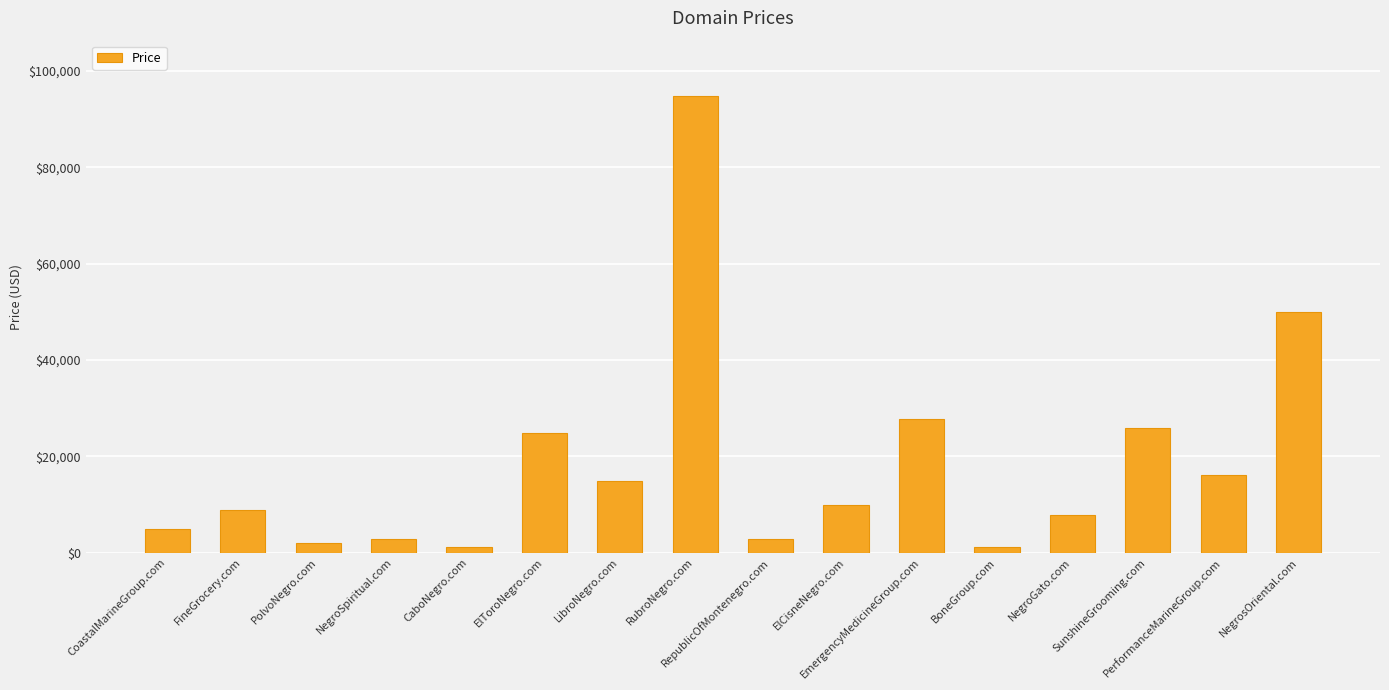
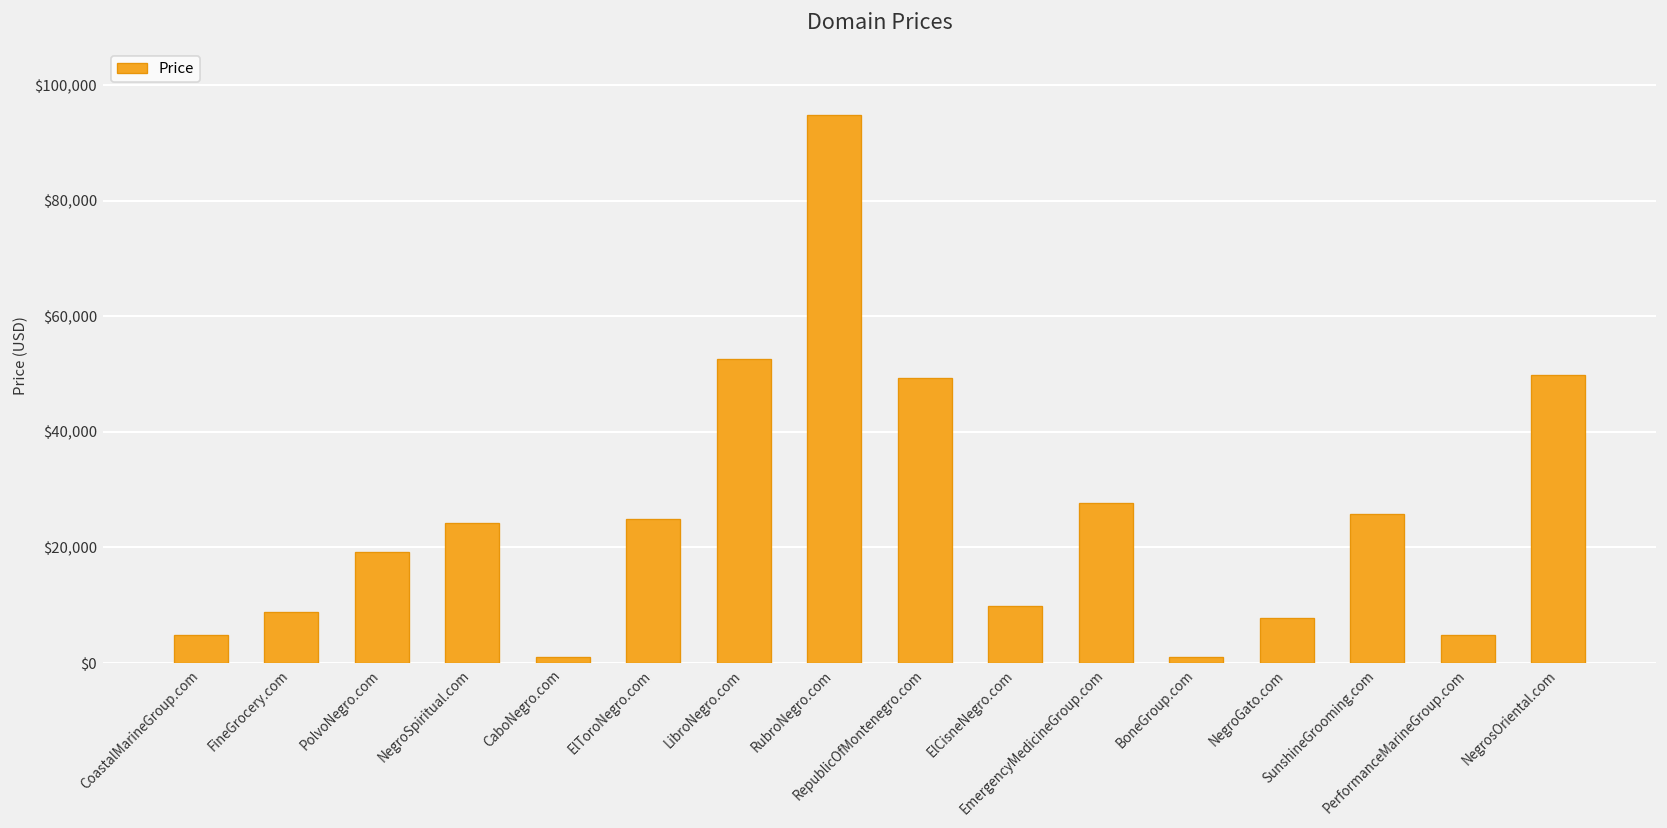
  {
    "CoastalMarineGroup.com": "$5,000",
    "FineGrocery.com": "$9,000",
-   "PolvoNegro.com": "$2,000",
-   "NegroSpiritual.com": "$3,000",
+   "PolvoNegro.com": "$19,000",
+   "NegroSpiritual.com": "$24,000",
    "CaboNegro.com": "$1,000",
    "ElToroNegro.com": "$25,000",
-   "LibroNegro.com": "$15,000",
+   "LibroNegro.com": "$53,000",
    "RubroNegro.com": "$95,000",
-   "RepublicOfMontenegro.com": "$3,000",
+   "RepublicOfMontenegro.com": "$49,000",
    "ElCisneNegro.com": "$10,000",
    "EmergencyMedicineGroup.com": "$28,000",
    "BoneGroup.com": "$1,000",
    "NegroGato.com": "$8,000",
    "SunshineGrooming.com": "$26,000",
-   "PerformanceMarineGroup.com": "$16,000",
+   "PerformanceMarineGroup.com": "$5,000",
    "NegrosOriental.com": "$50,000"
  }
